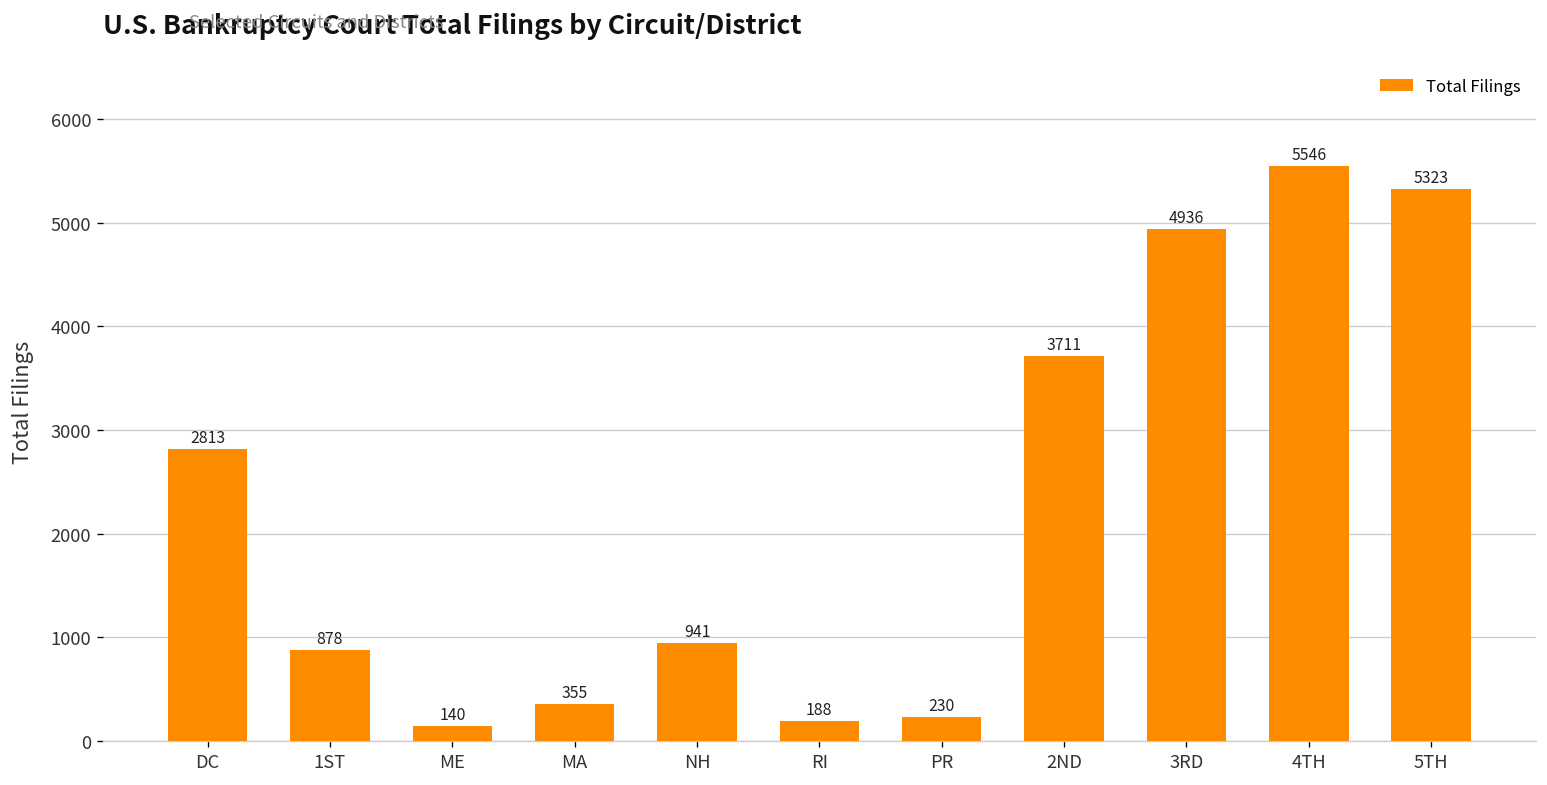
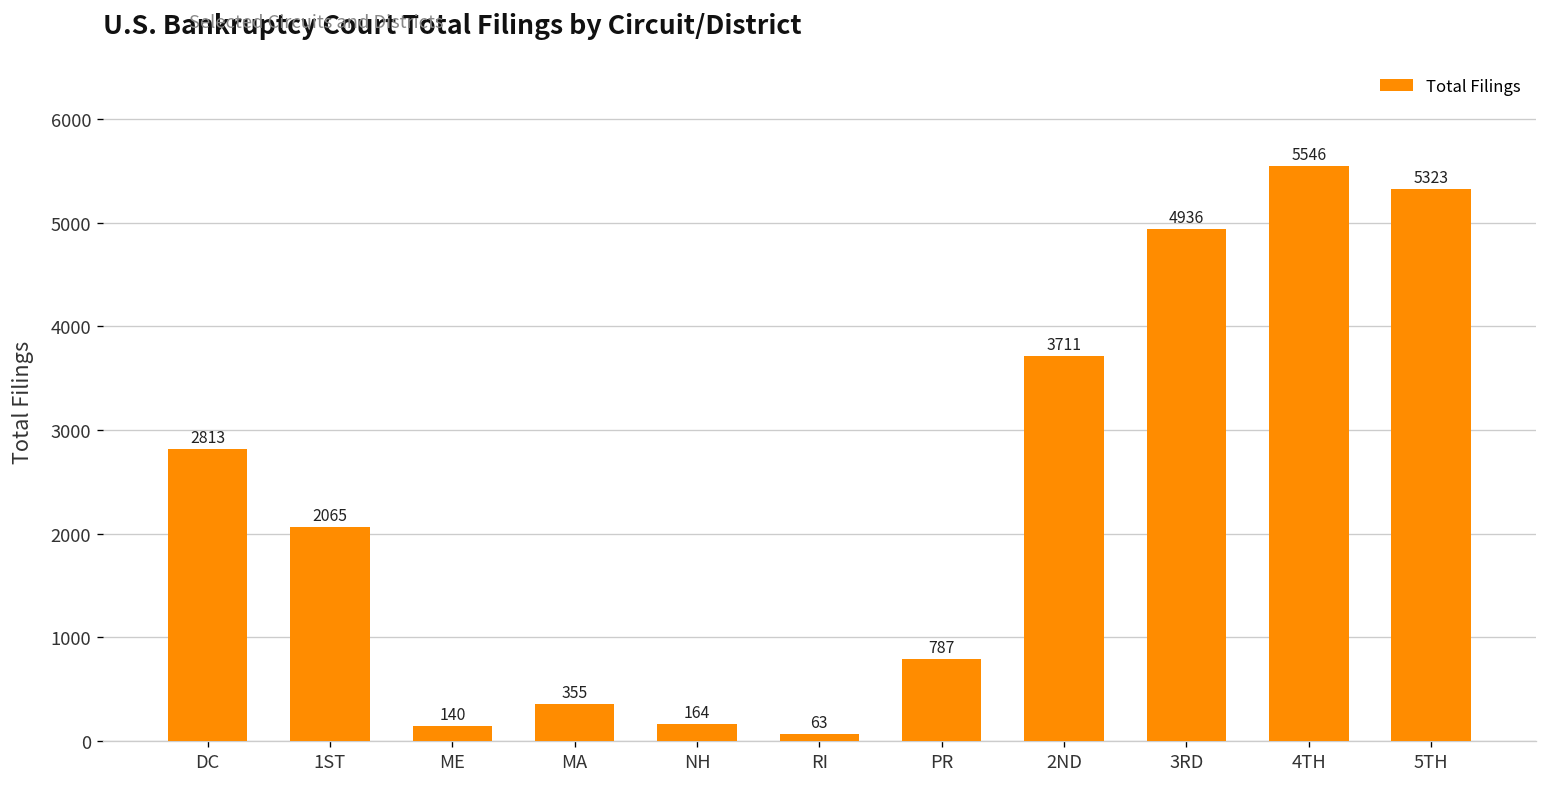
  {
    "DC": 2813,
-   "1ST": 878,
+   "1ST": 2065,
    "ME": 140,
    "MA": 355,
-   "NH": 941,
-   "RI": 188,
-   "PR": 230,
+   "NH": 164,
+   "RI": 63,
+   "PR": 787,
    "2ND": 3711,
    "3RD": 4936,
    "4TH": 5546,
    "5TH": 5323
  }
